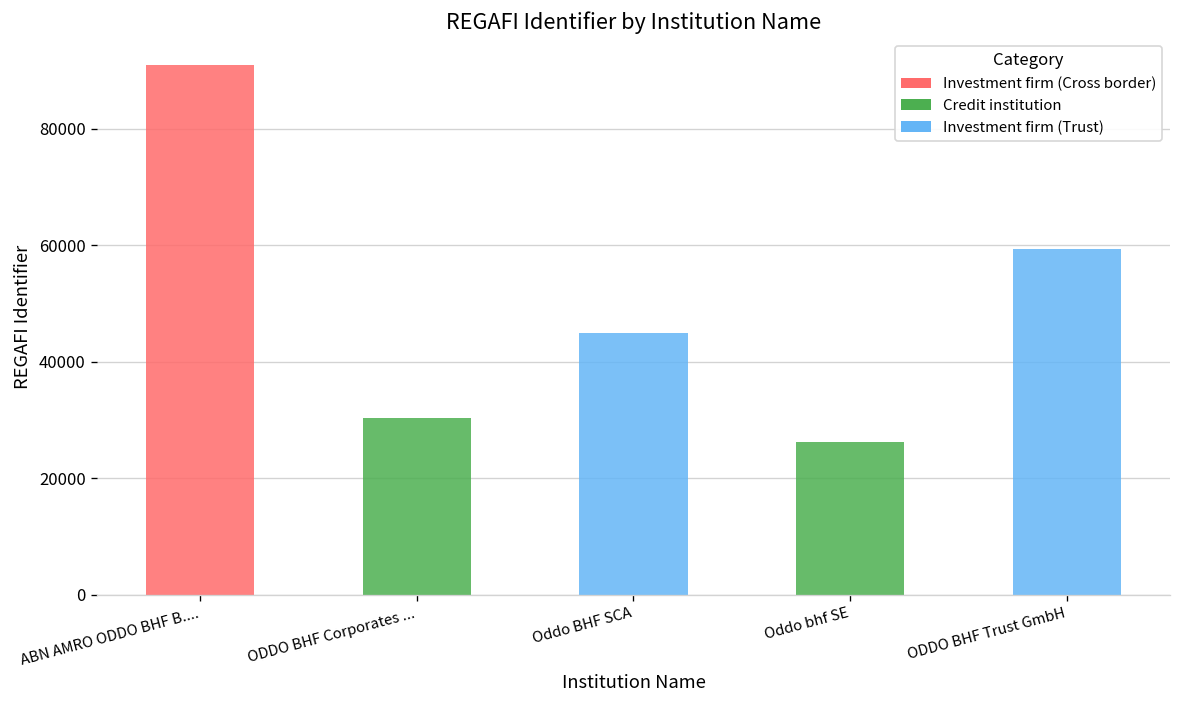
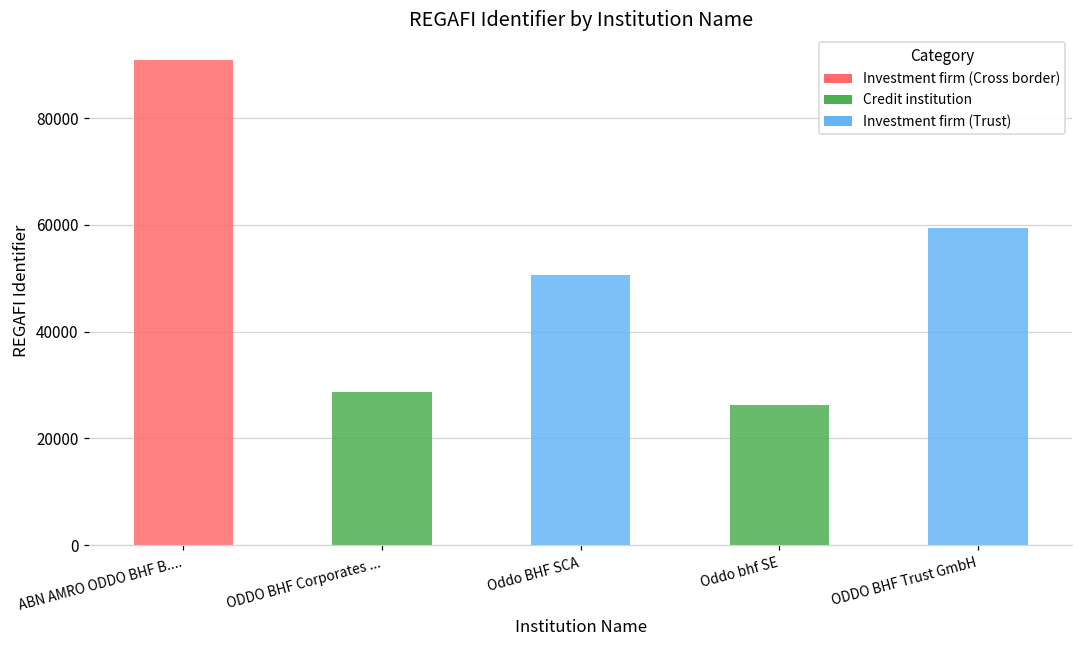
  {
    "ABN AMRO ODDO BHF B....": 91000,
-   "ODDO BHF Corporates ...": 30000,
-   "Oddo BHF SCA": 45000,
+   "ODDO BHF Corporates ...": 29000,
+   "Oddo BHF SCA": 51000,
    "Oddo bhf SE": 26000,
    "ODDO BHF Trust GmbH": 59000
  }
